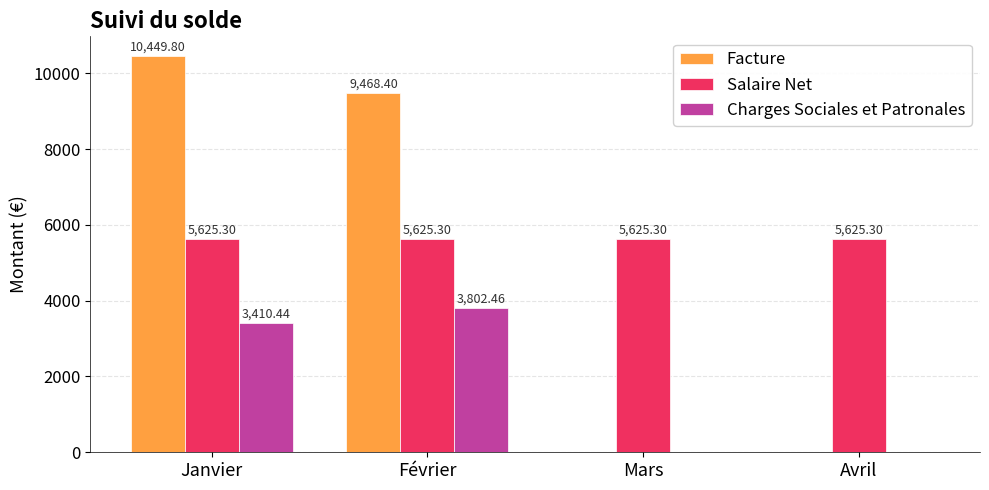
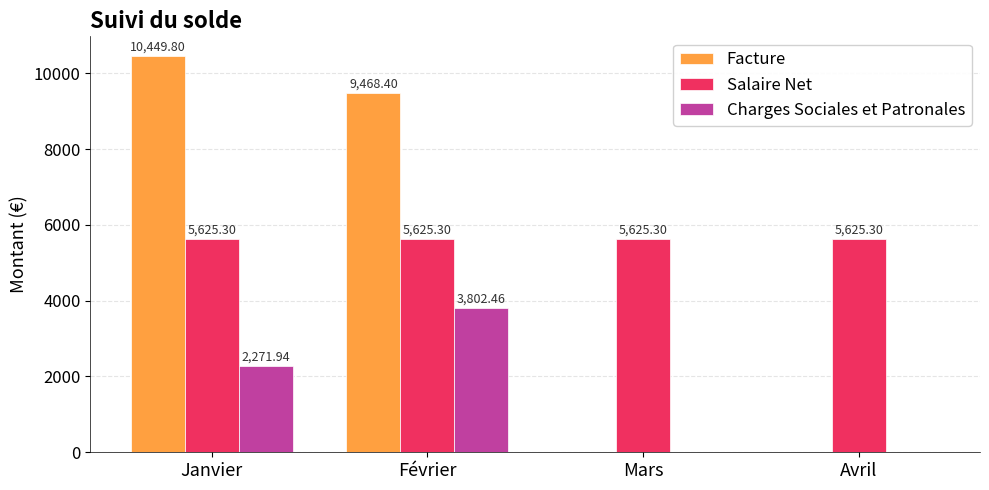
  {
    "Facture": {
      "Janvier": "10,449.80",
      "Février": "9,468.40"
    },
    "Salaire Net": {
      "Janvier": "5,625.30",
      "Février": "5,625.30",
      "Mars": "5,625.30",
      "Avril": "5,625.30"
    },
    "Charges Sociales et Patronales": {
-     "Janvier": "3,410.44",
+     "Janvier": "2,271.94",
      "Février": "3,802.46"
    }
  }
